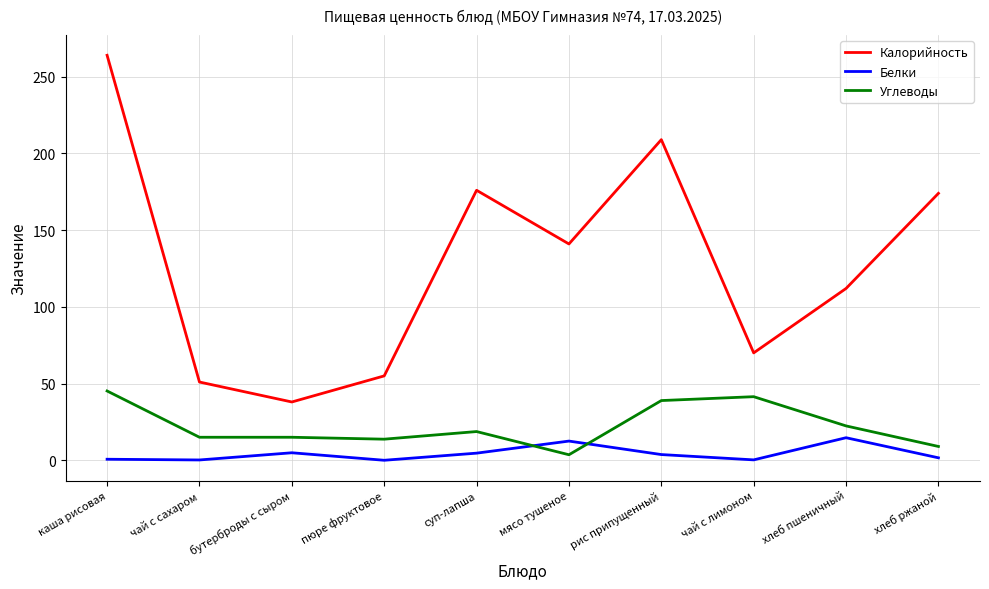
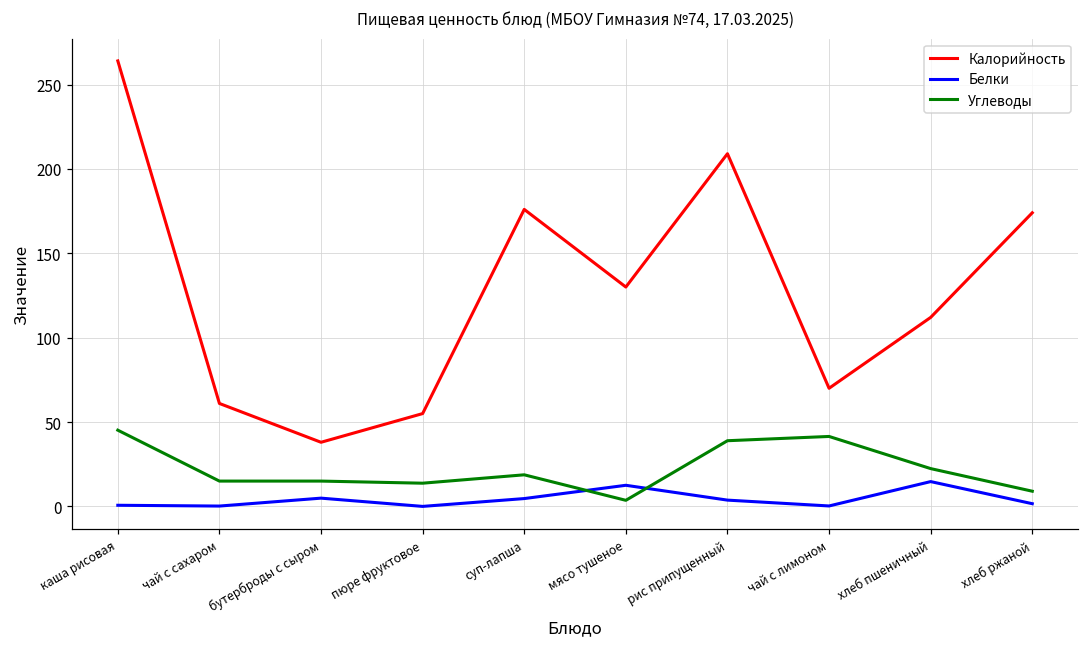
  {
    "Калорийность": {
      "каша рисовая": 264,
-     "чай с сахаром": 51,
+     "чай с сахаром": 61,
      "бутерброды с сыром": 38,
      "пюре фруктовое": 55,
      "суп-лапша": 176,
-     "мясо тушеное": 141,
+     "мясо тушеное": 130,
      "рис припущенный": 209,
      "чай с лимоном": 70,
      "хлеб пшеничный": 112,
      "хлеб ржаной": 174
    },
    "Белки": {
      "каша рисовая": 1,
      "чай с сахаром": 0,
      "бутерброды с сыром": 5,
      "пюре фруктовое": 0,
      "суп-лапша": 5,
      "мясо тушеное": 13,
      "рис припущенный": 4,
      "чай с лимоном": 0,
      "хлеб пшеничный": 15,
      "хлеб ржаной": 2
    },
    "Углеводы": {
      "каша рисовая": 45,
      "чай с сахаром": 15,
      "бутерброды с сыром": 15,
      "пюре фруктовое": 14,
      "суп-лапша": 19,
      "мясо тушеное": 4,
      "рис припущенный": 39,
      "чай с лимоном": 41,
      "хлеб пшеничный": 22,
      "хлеб ржаной": 9
    }
  }
